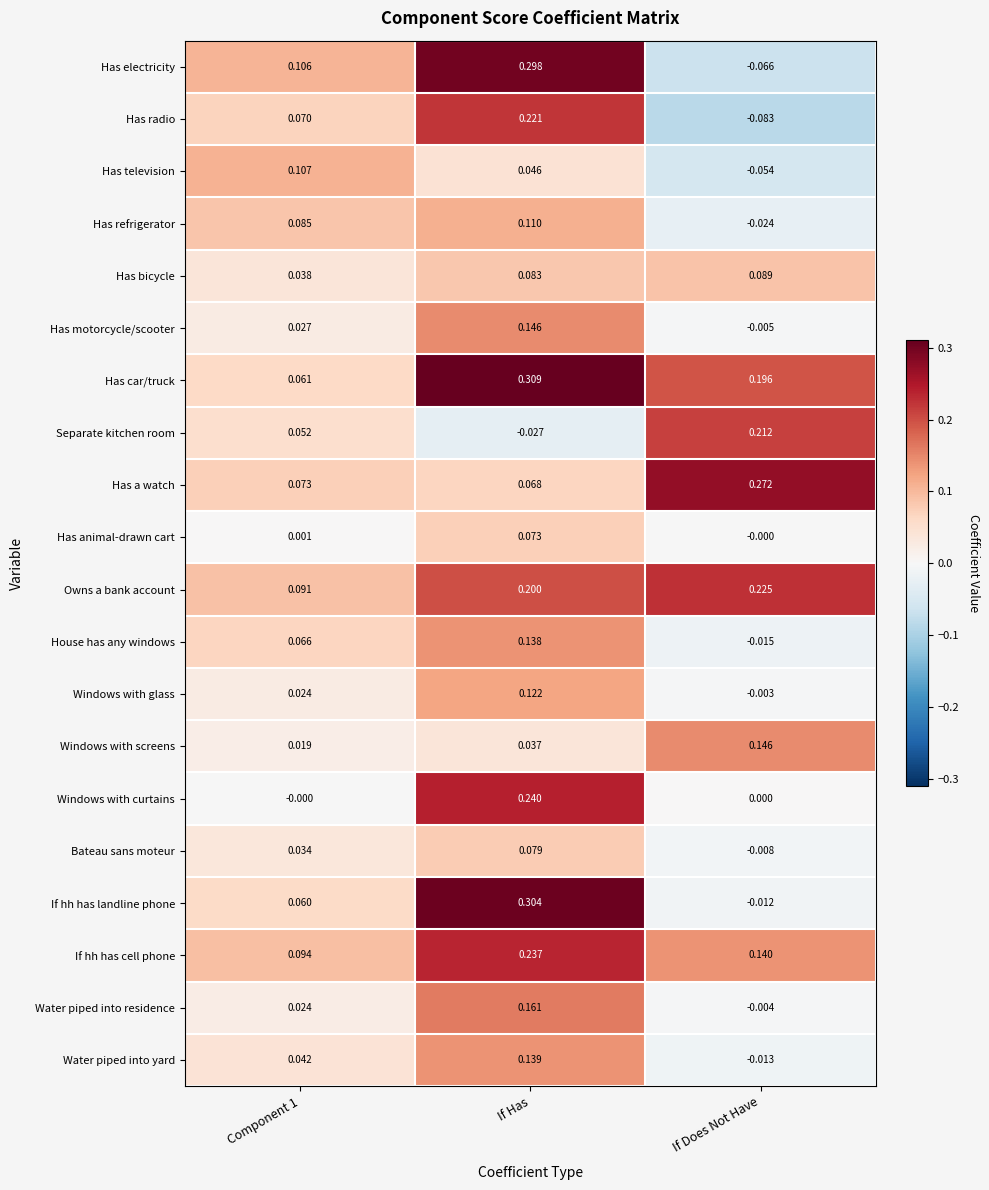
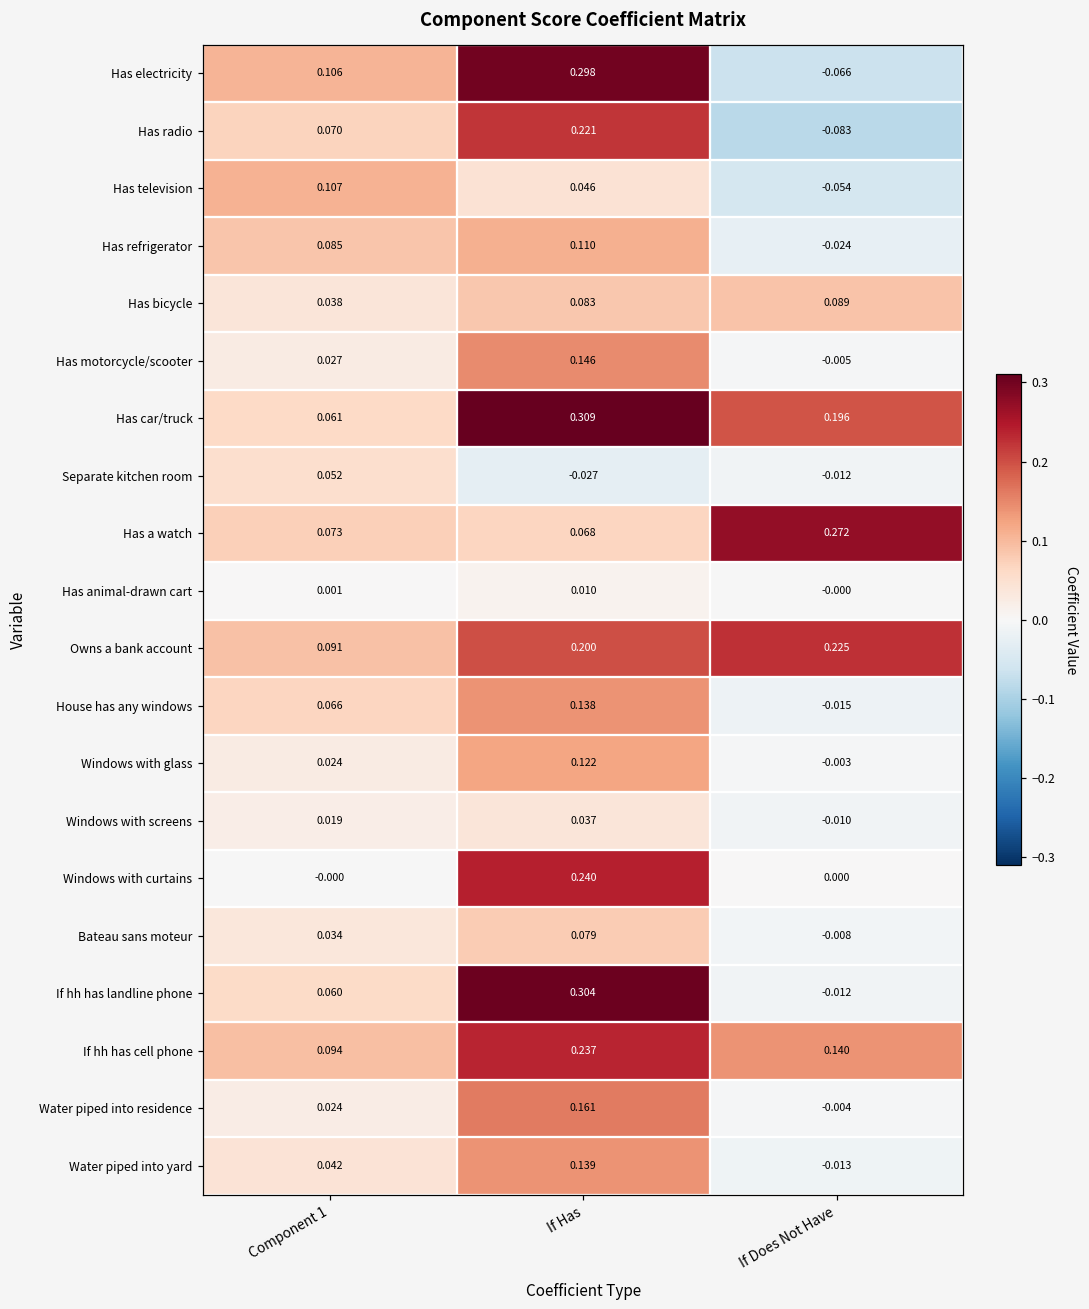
  {
    "Has electricity": {
      "Component 1": 0.106,
      "If Has": 0.298,
      "If Does Not Have": -0.066
    },
    "Has radio": {
      "Component 1": 0.070,
      "If Has": 0.221,
      "If Does Not Have": -0.083
    },
    "Has television": {
      "Component 1": 0.107,
      "If Has": 0.046,
      "If Does Not Have": -0.054
    },
    "Has refrigerator": {
      "Component 1": 0.085,
      "If Has": 0.110,
      "If Does Not Have": -0.024
    },
    "Has bicycle": {
      "Component 1": 0.038,
      "If Has": 0.083,
      "If Does Not Have": 0.089
    },
    "Has motorcycle/scooter": {
      "Component 1": 0.027,
      "If Has": 0.146,
      "If Does Not Have": -0.005
    },
    "Has car/truck": {
      "Component 1": 0.061,
      "If Has": 0.309,
      "If Does Not Have": 0.196
    },
    "Separate kitchen room": {
      "Component 1": 0.052,
      "If Has": -0.027,
-     "If Does Not Have": 0.212
+     "If Does Not Have": -0.012
    },
    "Has a watch": {
      "Component 1": 0.073,
      "If Has": 0.068,
      "If Does Not Have": 0.272
    },
    "Has animal-drawn cart": {
      "Component 1": 0.001,
-     "If Has": 0.073,
+     "If Has": 0.010,
      "If Does Not Have": -0.000
    },
    "Owns a bank account": {
      "Component 1": 0.091,
      "If Has": 0.200,
      "If Does Not Have": 0.225
    },
    "House has any windows": {
      "Component 1": 0.066,
      "If Has": 0.138,
      "If Does Not Have": -0.015
    },
    "Windows with glass": {
      "Component 1": 0.024,
      "If Has": 0.122,
      "If Does Not Have": -0.003
    },
    "Windows with screens": {
      "Component 1": 0.019,
      "If Has": 0.037,
-     "If Does Not Have": 0.146
+     "If Does Not Have": -0.010
    },
    "Windows with curtains": {
      "Component 1": -0.000,
      "If Has": 0.240,
      "If Does Not Have": 0.000
    },
    "Bateau sans moteur": {
      "Component 1": 0.034,
      "If Has": 0.079,
      "If Does Not Have": -0.008
    },
    "If hh has landline phone": {
      "Component 1": 0.060,
      "If Has": 0.304,
      "If Does Not Have": -0.012
    },
    "If hh has cell phone": {
      "Component 1": 0.094,
      "If Has": 0.237,
      "If Does Not Have": 0.140
    },
    "Water piped into residence": {
      "Component 1": 0.024,
      "If Has": 0.161,
      "If Does Not Have": -0.004
    },
    "Water piped into yard": {
      "Component 1": 0.042,
      "If Has": 0.139,
      "If Does Not Have": -0.013
    }
  }
